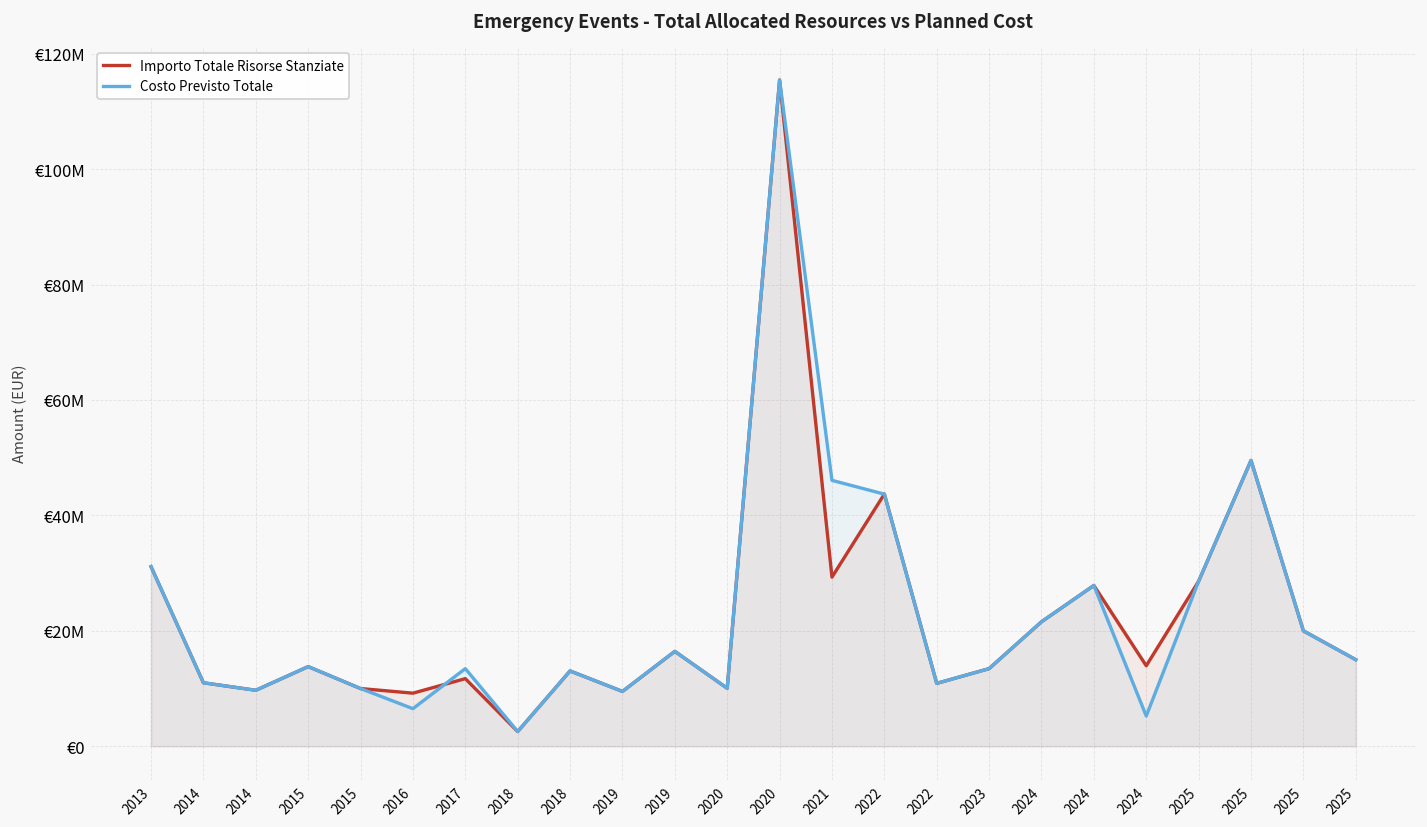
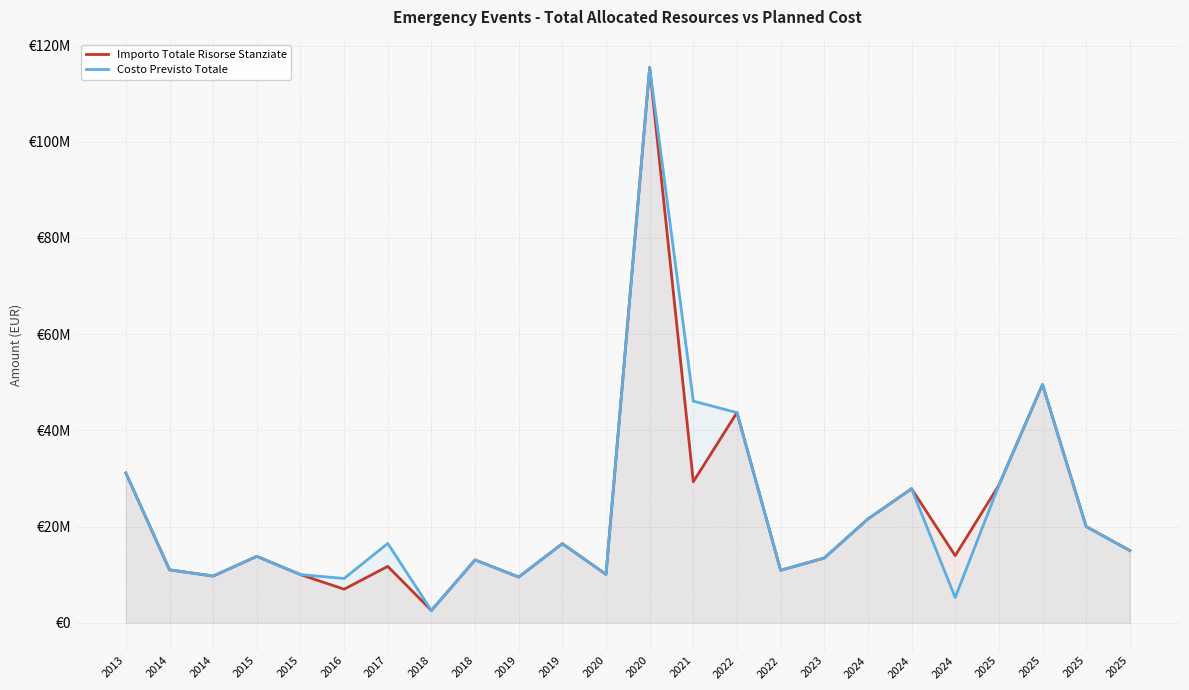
  {
    "Importo Totale Risorse Stanziate": {
-     "2016": "€9000000",
+     "2016": "€7000000",
      "2017": "€12000000",
      "2021": "€29000000"
    },
    "Costo Previsto Totale": {
-     "2016": "€7000000",
-     "2017": "€13000000",
+     "2016": "€9000000",
+     "2017": "€16000000",
      "2021": "€46000000"
    }
  }
